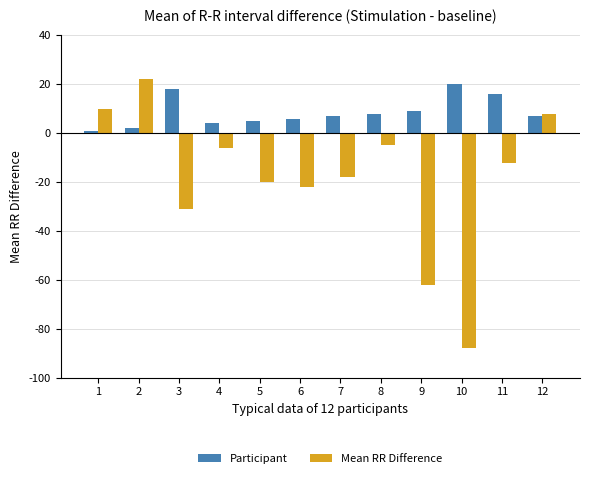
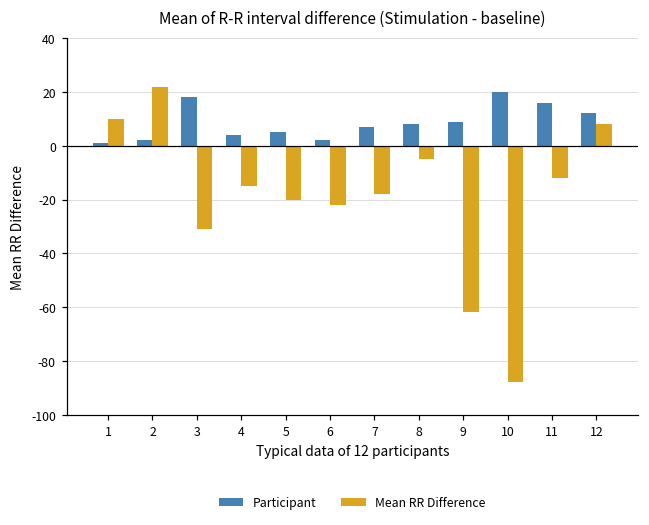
  {
    "Participant": {
      "2": 2,
      "3": 18,
      "4": 4,
      "5": 5,
-     "6": 6,
+     "6": 2,
      "7": 7,
      "8": 8,
      "9": 9,
      "10": 20,
      "11": 16,
-     "12": 7
+     "12": 12
    },
    "Mean RR Difference": {
      "1": 10,
      "2": 22,
      "3": -31,
-     "4": -6,
+     "4": -15,
      "5": -20,
      "6": -22,
      "7": -18,
      "8": -5,
      "9": -62,
      "10": -88,
      "11": -12,
      "12": 8
    }
  }
